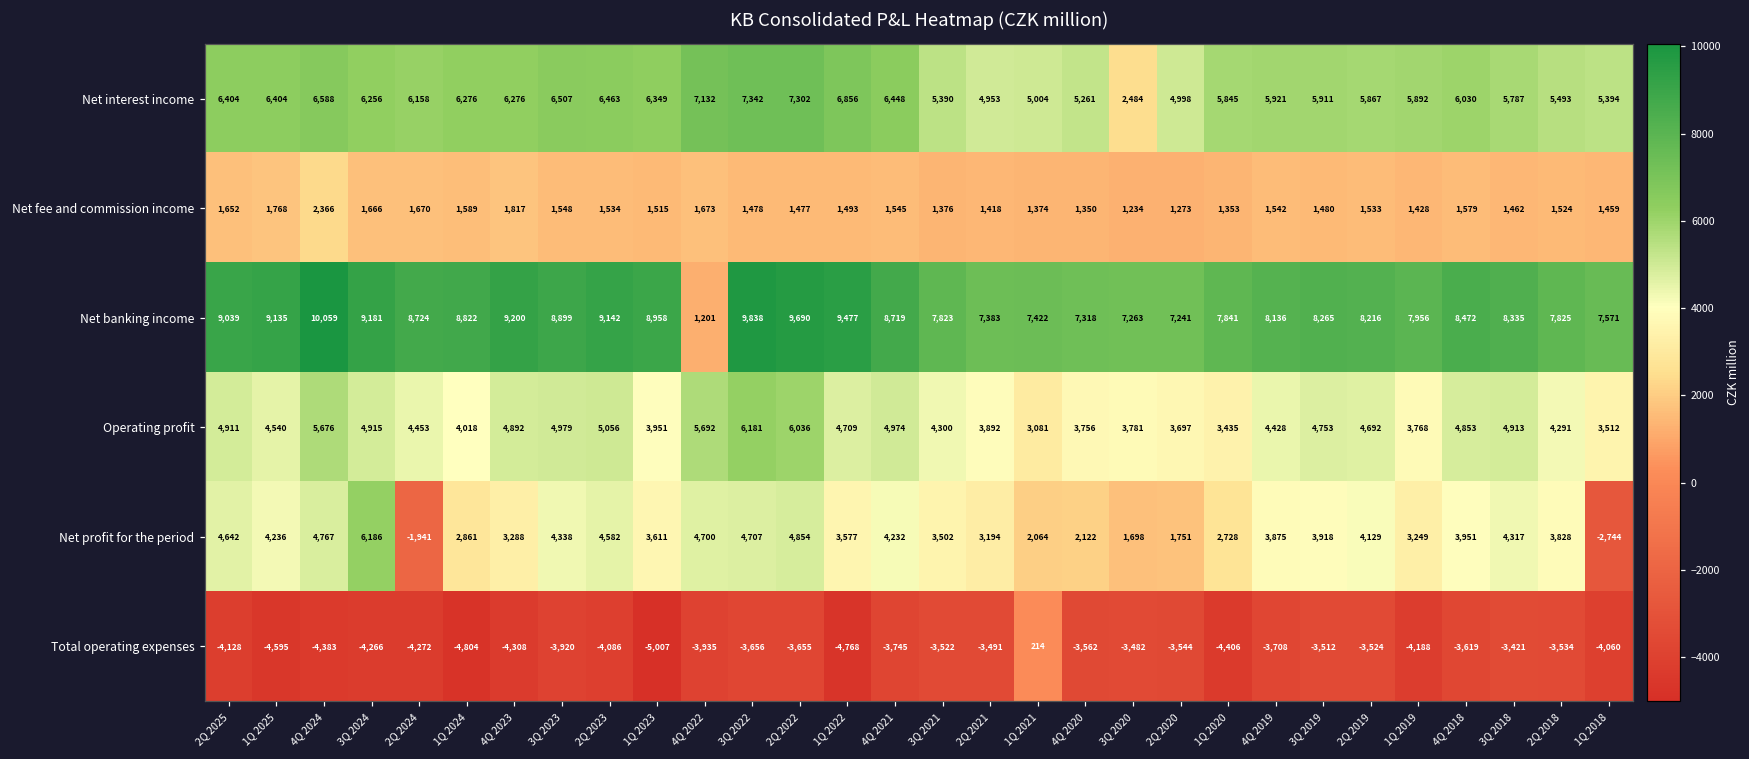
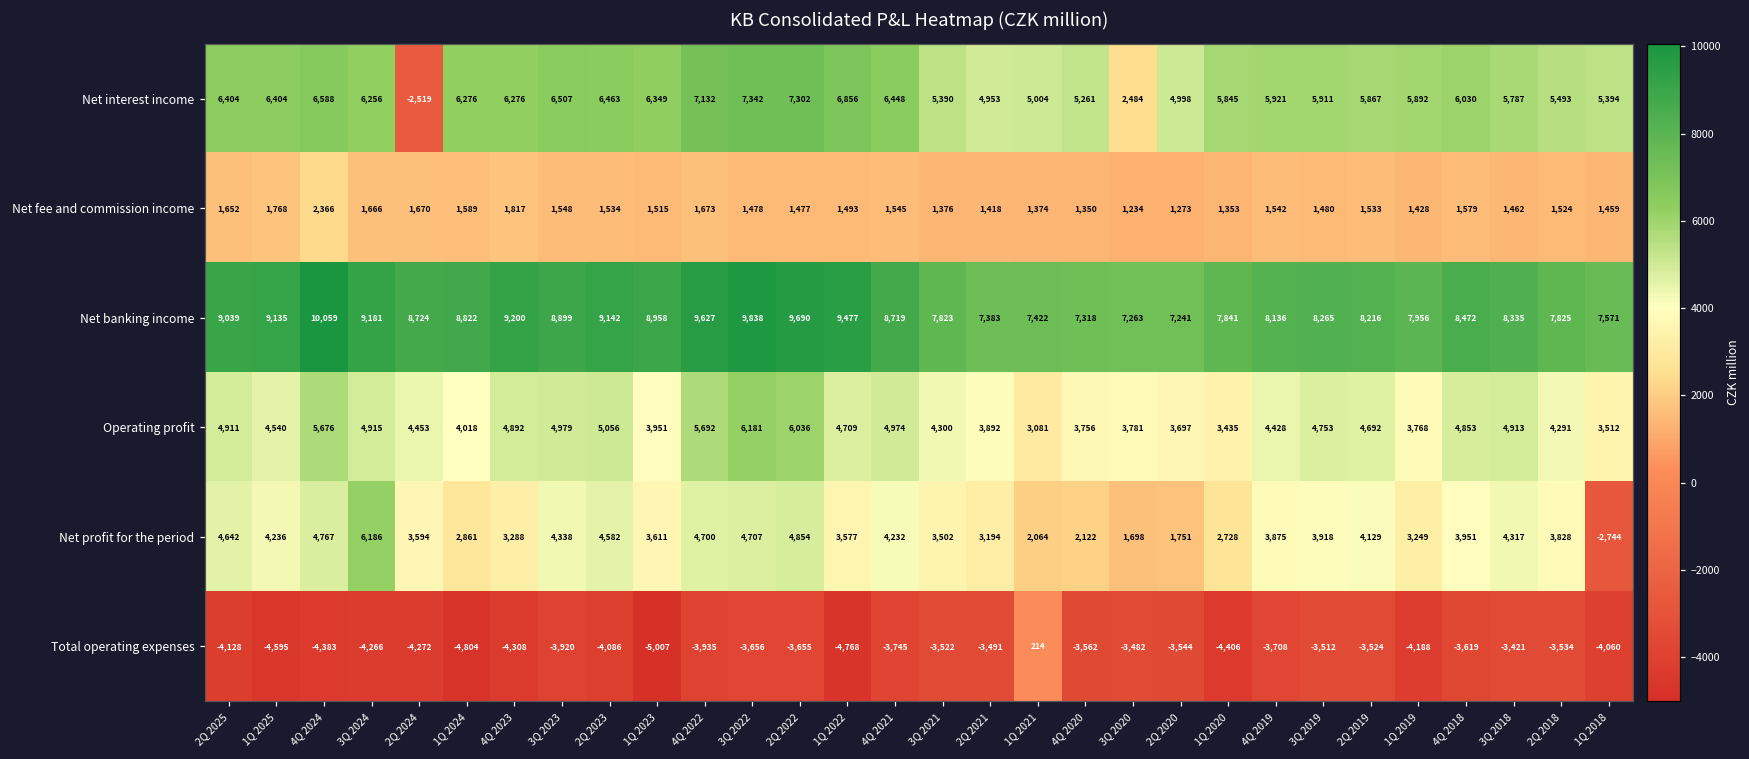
  {
    "Net interest income": {
      "2Q 2025": "6,404",
      "1Q 2025": "6,404",
      "4Q 2024": "6,588",
      "3Q 2024": "6,256",
-     "2Q 2024": "6,158",
+     "2Q 2024": "-2,519",
      "1Q 2024": "6,276",
      "4Q 2023": "6,276",
      "3Q 2023": "6,507",
      "2Q 2023": "6,463",
      "1Q 2023": "6,349",
      "4Q 2022": "7,132",
      "3Q 2022": "7,342",
      "2Q 2022": "7,302",
      "1Q 2022": "6,856",
      "4Q 2021": "6,448",
      "3Q 2021": "5,390",
      "2Q 2021": "4,953",
      "1Q 2021": "5,004",
      "4Q 2020": "5,261",
      "3Q 2020": "2,484",
      "2Q 2020": "4,998",
      "1Q 2020": "5,845",
      "4Q 2019": "5,921",
      "3Q 2019": "5,911",
      "2Q 2019": "5,867",
      "1Q 2019": "5,892",
      "4Q 2018": "6,030",
      "3Q 2018": "5,787",
      "2Q 2018": "5,493",
      "1Q 2018": "5,394"
    },
    "Net fee and commission income": {
      "2Q 2025": "1,652",
      "1Q 2025": "1,768",
      "4Q 2024": "2,366",
      "3Q 2024": "1,666",
      "2Q 2024": "1,670",
      "1Q 2024": "1,589",
      "4Q 2023": "1,817",
      "3Q 2023": "1,548",
      "2Q 2023": "1,534",
      "1Q 2023": "1,515",
      "4Q 2022": "1,673",
      "3Q 2022": "1,478",
      "2Q 2022": "1,477",
      "1Q 2022": "1,493",
      "4Q 2021": "1,545",
      "3Q 2021": "1,376",
      "2Q 2021": "1,418",
      "1Q 2021": "1,374",
      "4Q 2020": "1,350",
      "3Q 2020": "1,234",
      "2Q 2020": "1,273",
      "1Q 2020": "1,353",
      "4Q 2019": "1,542",
      "3Q 2019": "1,480",
      "2Q 2019": "1,533",
      "1Q 2019": "1,428",
      "4Q 2018": "1,579",
      "3Q 2018": "1,462",
      "2Q 2018": "1,524",
      "1Q 2018": "1,459"
    },
    "Net banking income": {
      "2Q 2025": "9,039",
      "1Q 2025": "9,135",
      "4Q 2024": "10,059",
      "3Q 2024": "9,181",
      "2Q 2024": "8,724",
      "1Q 2024": "8,822",
      "4Q 2023": "9,200",
      "3Q 2023": "8,899",
      "2Q 2023": "9,142",
      "1Q 2023": "8,958",
-     "4Q 2022": "1,201",
+     "4Q 2022": "9,627",
      "3Q 2022": "9,838",
      "2Q 2022": "9,690",
      "1Q 2022": "9,477",
      "4Q 2021": "8,719",
      "3Q 2021": "7,823",
      "2Q 2021": "7,383",
      "1Q 2021": "7,422",
      "4Q 2020": "7,318",
      "3Q 2020": "7,263",
      "2Q 2020": "7,241",
      "1Q 2020": "7,841",
      "4Q 2019": "8,136",
      "3Q 2019": "8,265",
      "2Q 2019": "8,216",
      "1Q 2019": "7,956",
      "4Q 2018": "8,472",
      "3Q 2018": "8,335",
      "2Q 2018": "7,825",
      "1Q 2018": "7,571"
    },
    "Operating profit": {
      "2Q 2025": "4,911",
      "1Q 2025": "4,540",
      "4Q 2024": "5,676",
      "3Q 2024": "4,915",
      "2Q 2024": "4,453",
      "1Q 2024": "4,018",
      "4Q 2023": "4,892",
      "3Q 2023": "4,979",
      "2Q 2023": "5,056",
      "1Q 2023": "3,951",
      "4Q 2022": "5,692",
      "3Q 2022": "6,181",
      "2Q 2022": "6,036",
      "1Q 2022": "4,709",
      "4Q 2021": "4,974",
      "3Q 2021": "4,300",
      "2Q 2021": "3,892",
      "1Q 2021": "3,081",
      "4Q 2020": "3,756",
      "3Q 2020": "3,781",
      "2Q 2020": "3,697",
      "1Q 2020": "3,435",
      "4Q 2019": "4,428",
      "3Q 2019": "4,753",
      "2Q 2019": "4,692",
      "1Q 2019": "3,768",
      "4Q 2018": "4,853",
      "3Q 2018": "4,913",
      "2Q 2018": "4,291",
      "1Q 2018": "3,512"
    },
    "Net profit for the period": {
      "2Q 2025": "4,642",
      "1Q 2025": "4,236",
      "4Q 2024": "4,767",
      "3Q 2024": "6,186",
-     "2Q 2024": "-1,941",
+     "2Q 2024": "3,594",
      "1Q 2024": "2,861",
      "4Q 2023": "3,288",
      "3Q 2023": "4,338",
      "2Q 2023": "4,582",
      "1Q 2023": "3,611",
      "4Q 2022": "4,700",
      "3Q 2022": "4,707",
      "2Q 2022": "4,854",
      "1Q 2022": "3,577",
      "4Q 2021": "4,232",
      "3Q 2021": "3,502",
      "2Q 2021": "3,194",
      "1Q 2021": "2,064",
      "4Q 2020": "2,122",
      "3Q 2020": "1,698",
      "2Q 2020": "1,751",
      "1Q 2020": "2,728",
      "4Q 2019": "3,875",
      "3Q 2019": "3,918",
      "2Q 2019": "4,129",
      "1Q 2019": "3,249",
      "4Q 2018": "3,951",
      "3Q 2018": "4,317",
      "2Q 2018": "3,828",
      "1Q 2018": "-2,744"
    },
    "Total operating expenses": {
      "2Q 2025": "-4,128",
      "1Q 2025": "-4,595",
      "4Q 2024": "-4,383",
      "3Q 2024": "-4,266",
      "2Q 2024": "-4,272",
      "1Q 2024": "-4,804",
      "4Q 2023": "-4,308",
      "3Q 2023": "-3,920",
      "2Q 2023": "-4,086",
      "1Q 2023": "-5,007",
      "4Q 2022": "-3,935",
      "3Q 2022": "-3,656",
      "2Q 2022": "-3,655",
      "1Q 2022": "-4,768",
      "4Q 2021": "-3,745",
      "3Q 2021": "-3,522",
      "2Q 2021": "-3,491",
      "1Q 2021": "214",
      "4Q 2020": "-3,562",
      "3Q 2020": "-3,482",
      "2Q 2020": "-3,544",
      "1Q 2020": "-4,406",
      "4Q 2019": "-3,708",
      "3Q 2019": "-3,512",
      "2Q 2019": "-3,524",
      "1Q 2019": "-4,188",
      "4Q 2018": "-3,619",
      "3Q 2018": "-3,421",
      "2Q 2018": "-3,534",
      "1Q 2018": "-4,060"
    }
  }
